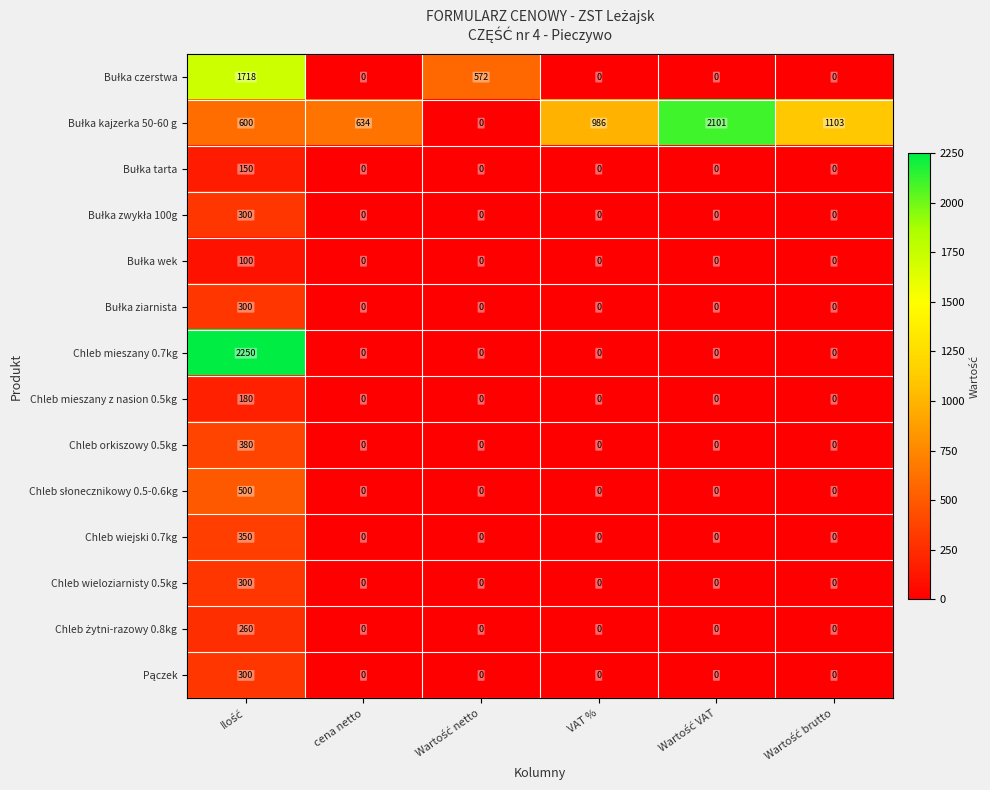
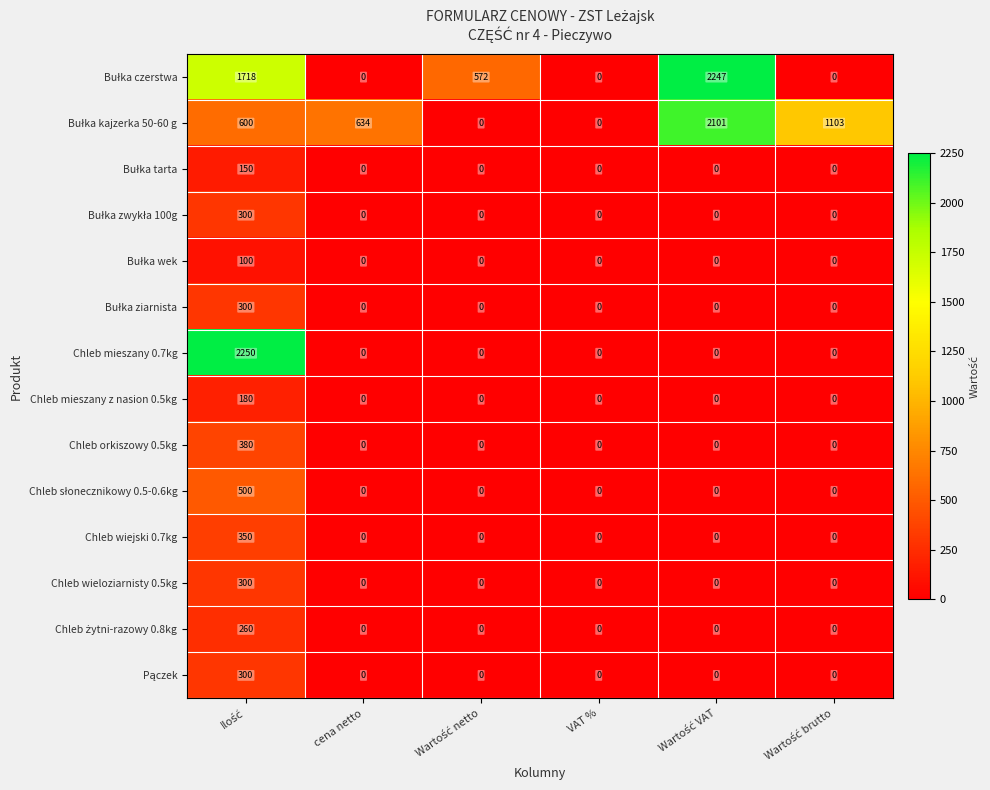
  {
    "Bułka czerstwa": {
-     "Wartość VAT": 0
+     "Wartość VAT": 2247
    },
    "Bułka kajzerka 50-60 g": {
-     "VAT %": 986
+     "VAT %": 0
    }
  }
